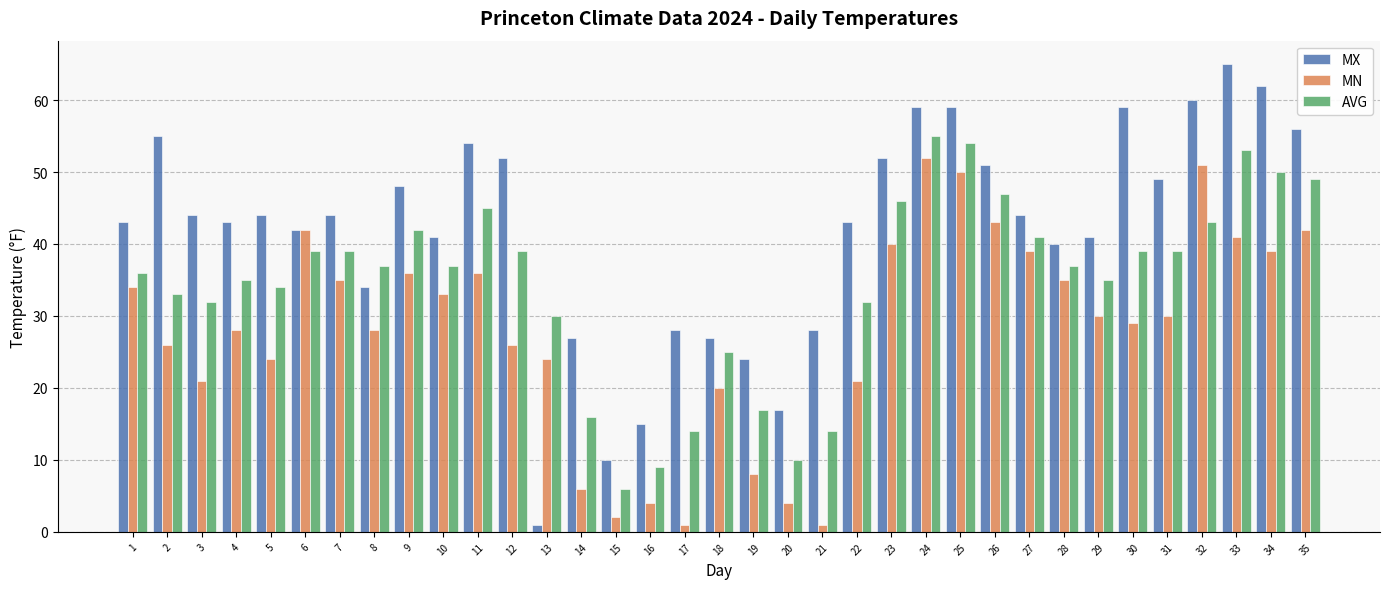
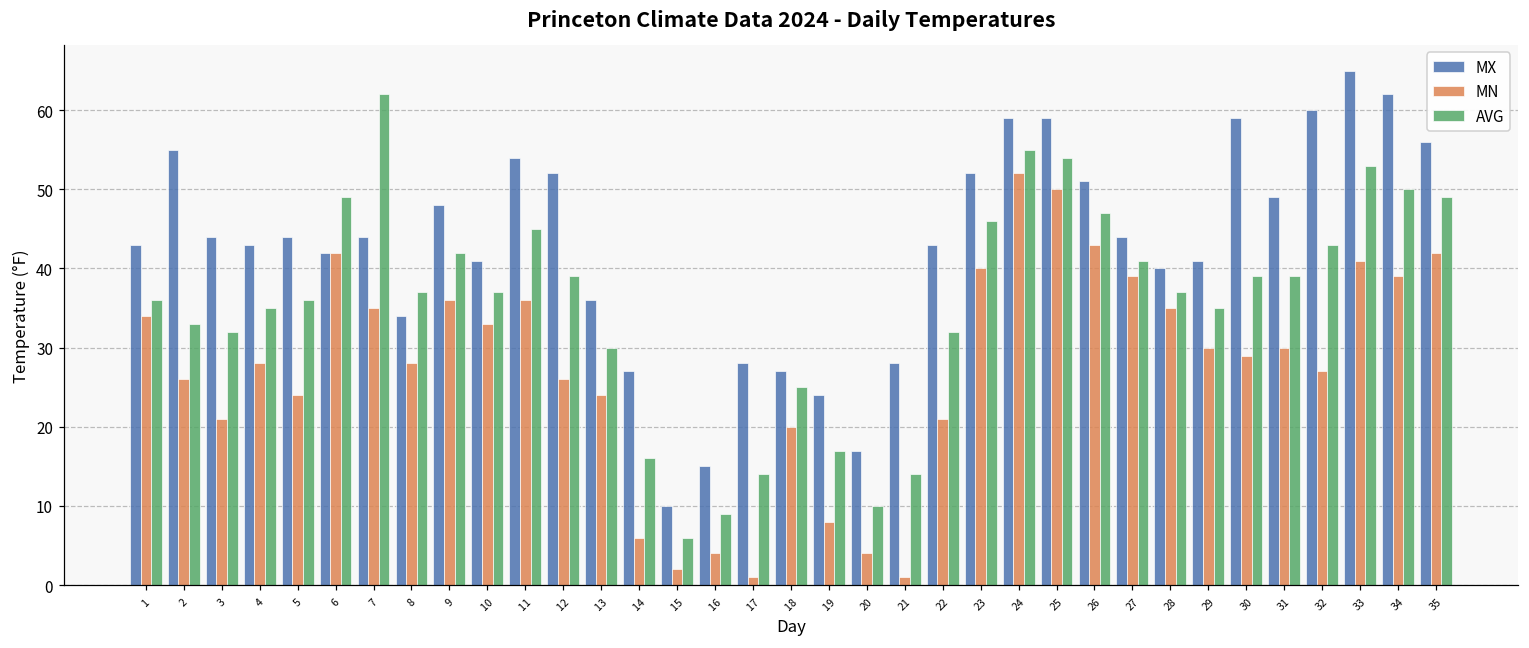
  {
    "MX": {
      "1": 43,
      "2": 55,
      "3": 44,
      "4": 43,
      "5": 44,
      "6": 42,
      "7": 44,
      "8": 34,
      "9": 48,
      "10": 41,
      "11": 54,
      "12": 52,
-     "13": 1,
+     "13": 36,
      "14": 27,
      "15": 10,
      "16": 15,
      "17": 28,
      "18": 27,
      "19": 24,
      "20": 17,
      "21": 28,
      "22": 43,
      "23": 52,
      "24": 59,
      "25": 59,
      "26": 51,
      "27": 44,
      "28": 40,
      "29": 41,
      "30": 59,
      "31": 49,
      "32": 60,
      "33": 65,
      "34": 62,
      "35": 56
    },
    "MN": {
      "1": 34,
      "2": 26,
      "3": 21,
      "4": 28,
      "5": 24,
      "6": 42,
      "7": 35,
      "8": 28,
      "9": 36,
      "10": 33,
      "11": 36,
      "12": 26,
      "13": 24,
      "14": 6,
      "15": 2,
      "16": 4,
      "17": 1,
      "18": 20,
      "19": 8,
      "20": 4,
      "21": 1,
      "22": 21,
      "23": 40,
      "24": 52,
      "25": 50,
      "26": 43,
      "27": 39,
      "28": 35,
      "29": 30,
      "30": 29,
      "31": 30,
-     "32": 51,
+     "32": 27,
      "33": 41,
      "34": 39,
      "35": 42
    },
    "AVG": {
      "1": 36,
      "2": 33,
      "3": 32,
      "4": 35,
-     "5": 34,
-     "6": 39,
-     "7": 39,
+     "5": 36,
+     "6": 49,
+     "7": 62,
      "8": 37,
      "9": 42,
      "10": 37,
      "11": 45,
      "12": 39,
      "13": 30,
      "14": 16,
      "15": 6,
      "16": 9,
      "17": 14,
      "18": 25,
      "19": 17,
      "20": 10,
      "21": 14,
      "22": 32,
      "23": 46,
      "24": 55,
      "25": 54,
      "26": 47,
      "27": 41,
      "28": 37,
      "29": 35,
      "30": 39,
      "31": 39,
      "32": 43,
      "33": 53,
      "34": 50,
      "35": 49
    }
  }
